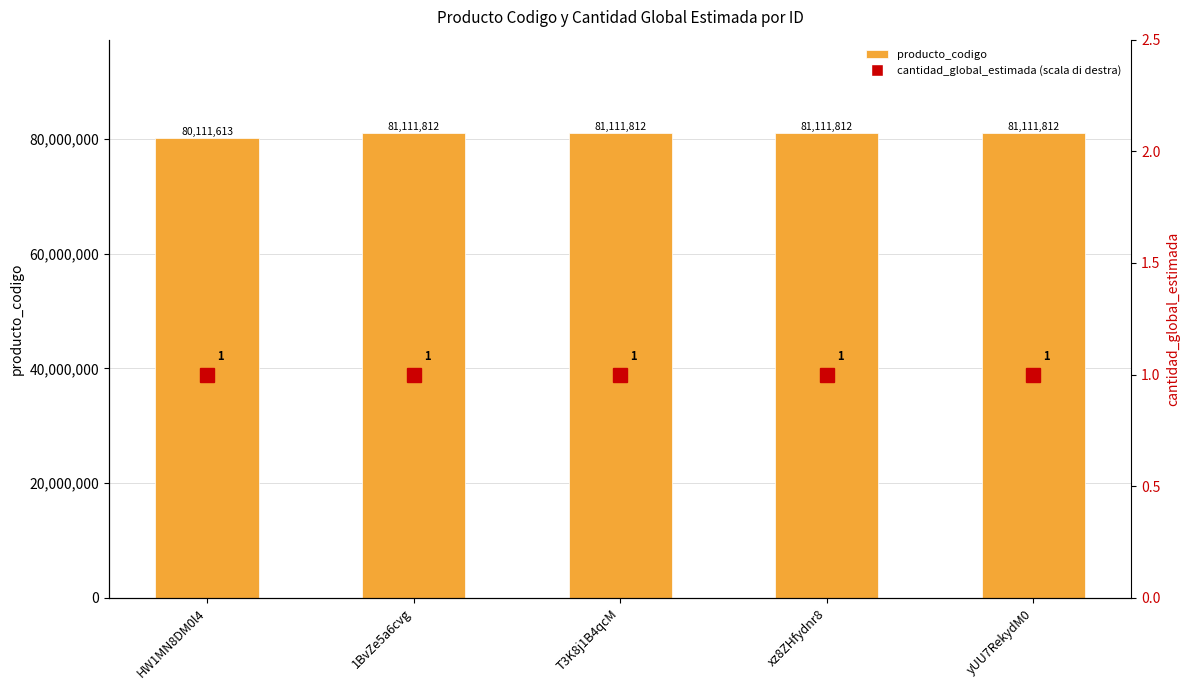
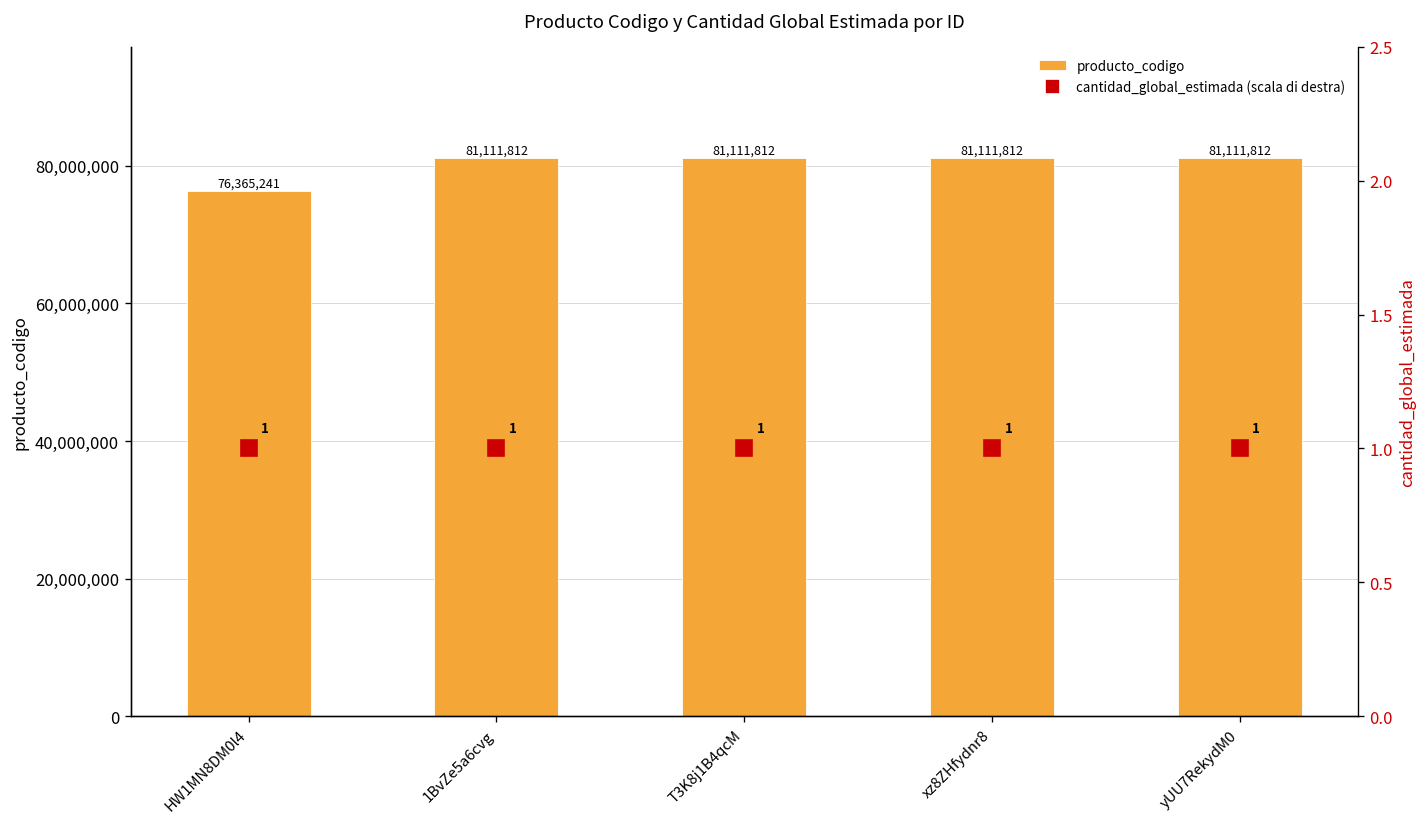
  {
    "producto_codigo": {
-     "HW1MN8DM0l4": "80,111,613",
+     "HW1MN8DM0l4": "76,365,241",
      "1BvZe5a6cvg": "81,111,812",
      "T3K8j1B4qcM": "81,111,812",
      "xz8ZHfydnr8": "81,111,812",
      "yUU7RekydM0": "81,111,812"
    }
  }
